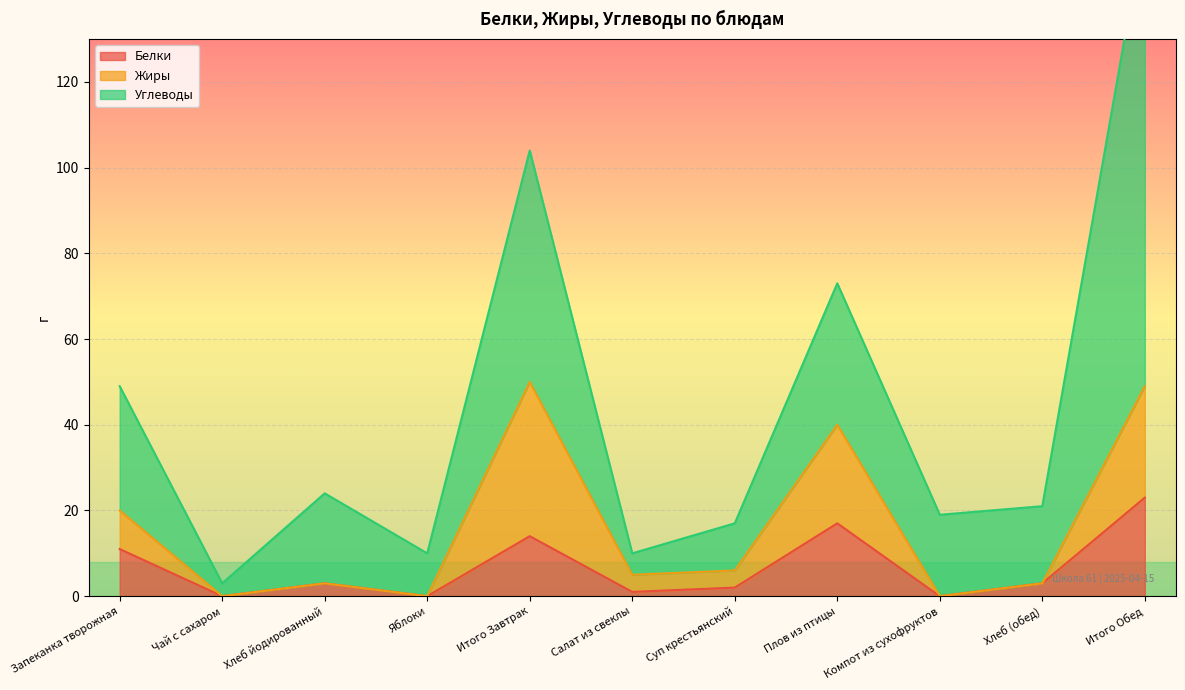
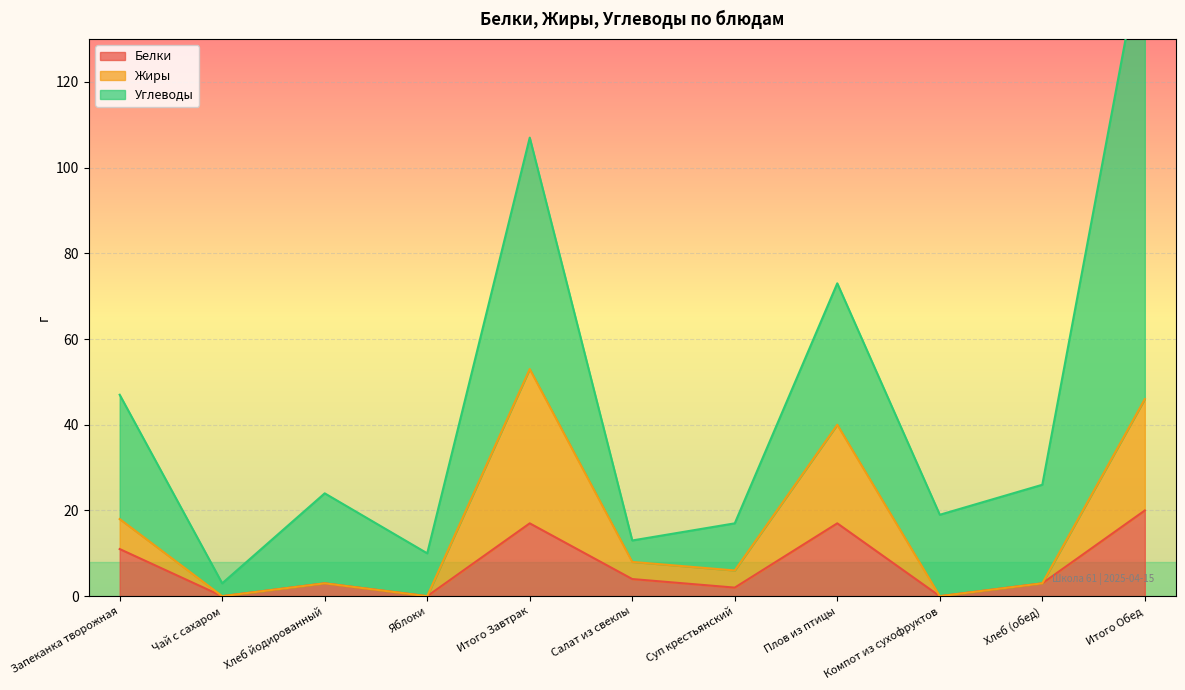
  {
    "Белки": {
      "Запеканка творожная": 11,
-     "Итого Завтрак": 14,
-     "Салат из свеклы": 1,
+     "Итого Завтрак": 17,
+     "Салат из свеклы": 4,
      "Суп крестьянский": 2,
      "Плов из птицы": 17,
-     "Итого Обед": 23
+     "Итого Обед": 20
    },
    "Жиры": {
-     "Запеканка творожная": 9,
+     "Запеканка творожная": 7,
      "Итого Завтрак": 36,
      "Салат из свеклы": 4,
      "Суп крестьянский": 4,
      "Плов из птицы": 23,
      "Итого Обед": 26
    },
    "Углеводы": {
      "Запеканка творожная": 29,
      "Чай с сахаром": 3,
      "Хлеб йодированный": 21,
      "Яблоки": 10,
      "Итого Завтрак": 54,
      "Салат из свеклы": 5,
      "Суп крестьянский": 11,
      "Плов из птицы": 33,
      "Компот из сухофруктов": 19,
-     "Хлеб (обед)": 18
+     "Хлеб (обед)": 23
    }
  }
